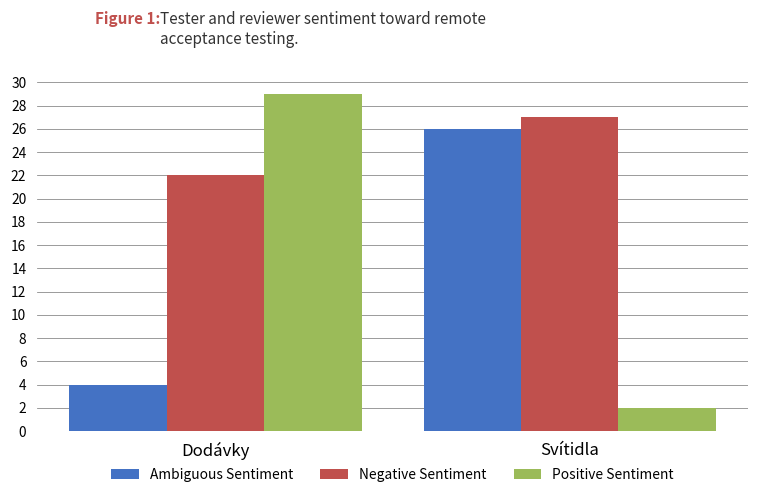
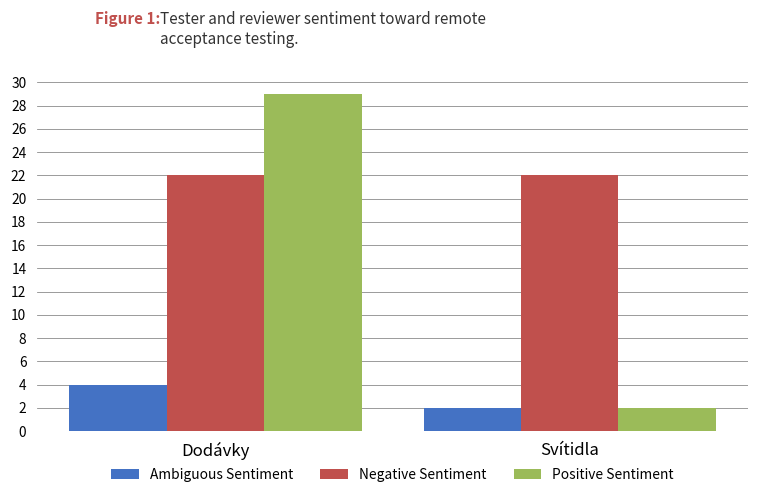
  {
    "Ambiguous Sentiment": {
      "Dodávky": 4,
-     "Svítidla": 26
+     "Svítidla": 2
    },
    "Negative Sentiment": {
      "Dodávky": 22,
-     "Svítidla": 27
+     "Svítidla": 22
    },
    "Positive Sentiment": {
      "Dodávky": 29,
      "Svítidla": 2
    }
  }
